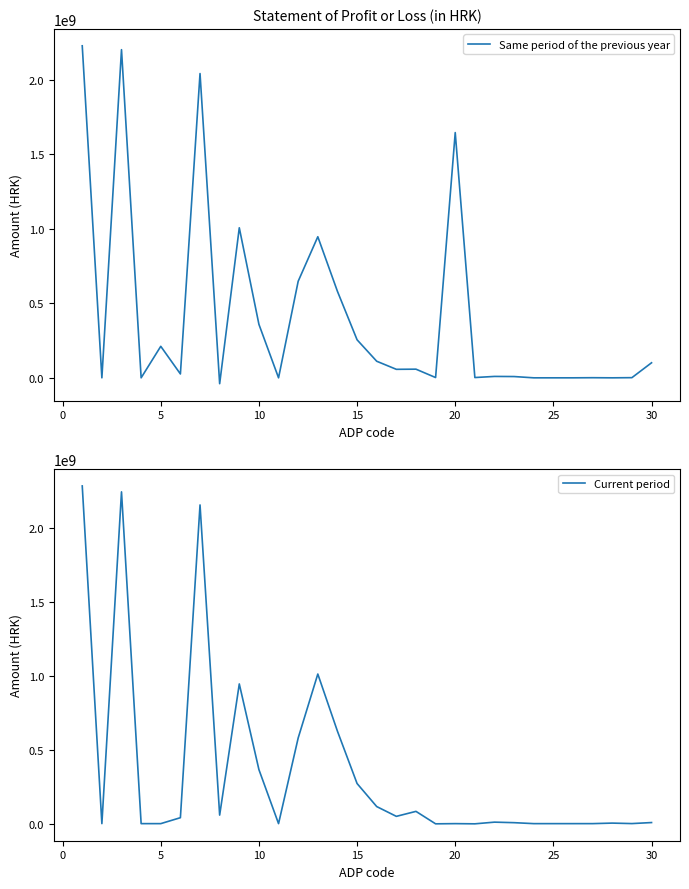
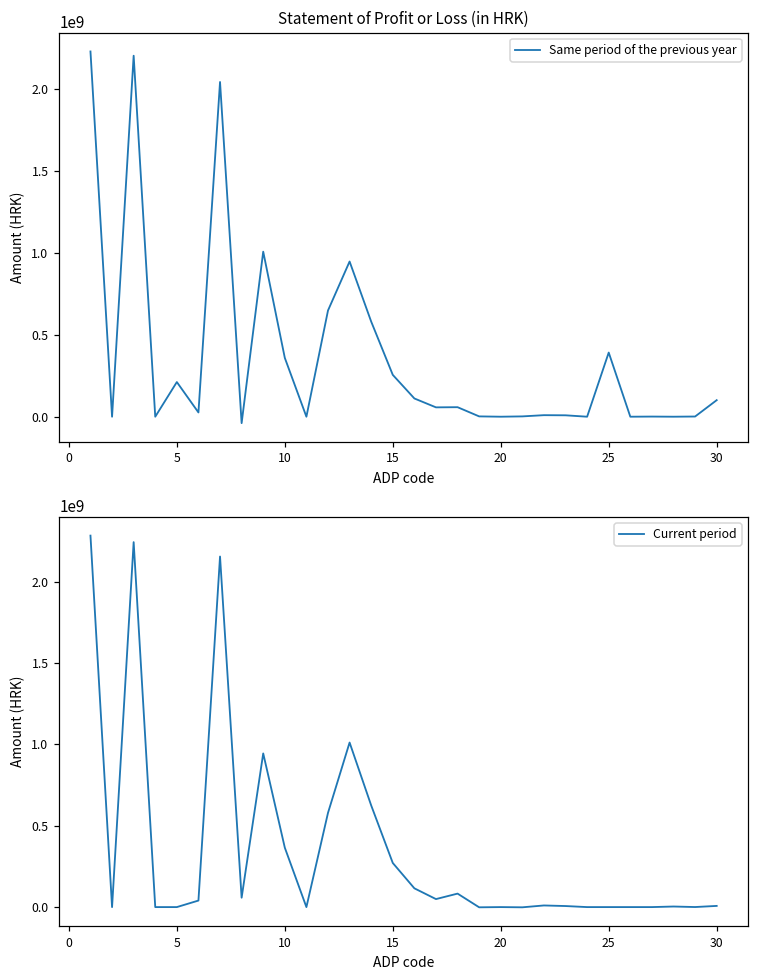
  {
    "Statement of Profit or Loss (in HRK)": {
      "5": 210000000,
      "10": 360000000,
      "15": 260000000,
-     "20": 1650000000,
-     "25": 0,
+     "20": 0,
+     "25": 390000000,
      "30": 100000000
    }
  }
